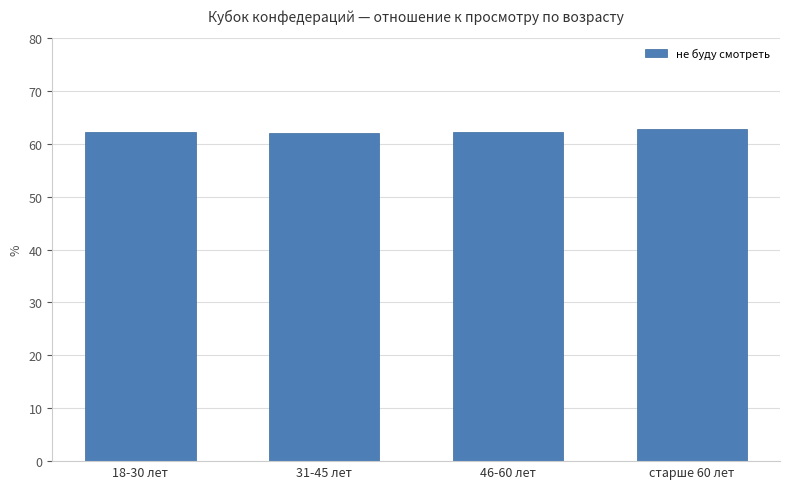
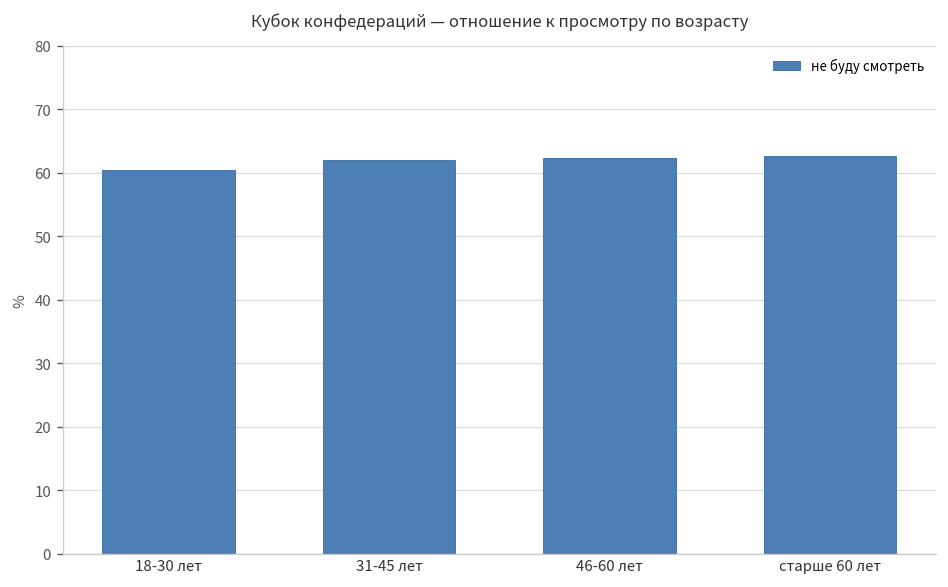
  {
-   "18-30 лет": 62,
+   "18-30 лет": 60,
    "31-45 лет": 62,
    "46-60 лет": 62,
    "старше 60 лет": 63
  }
